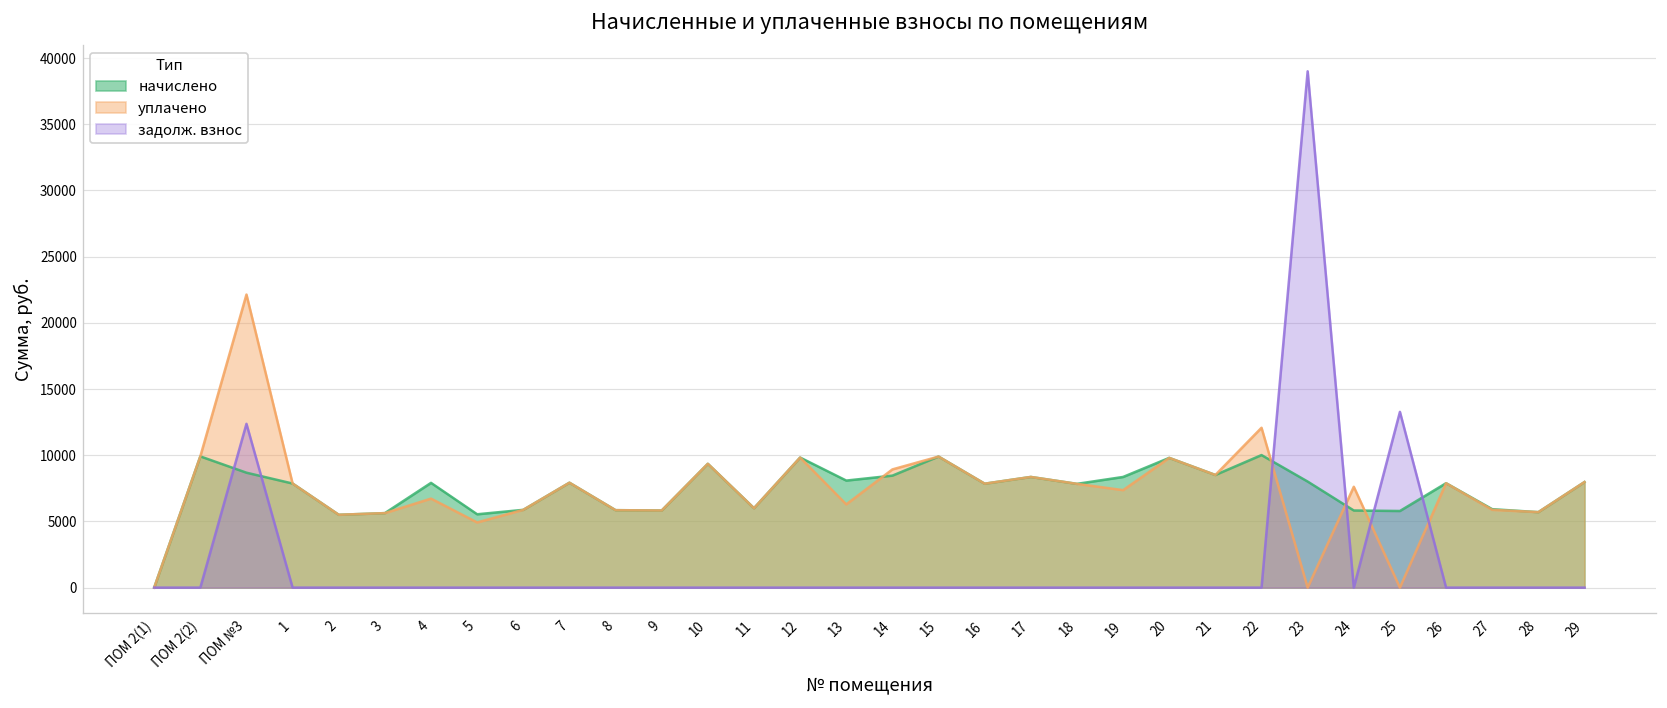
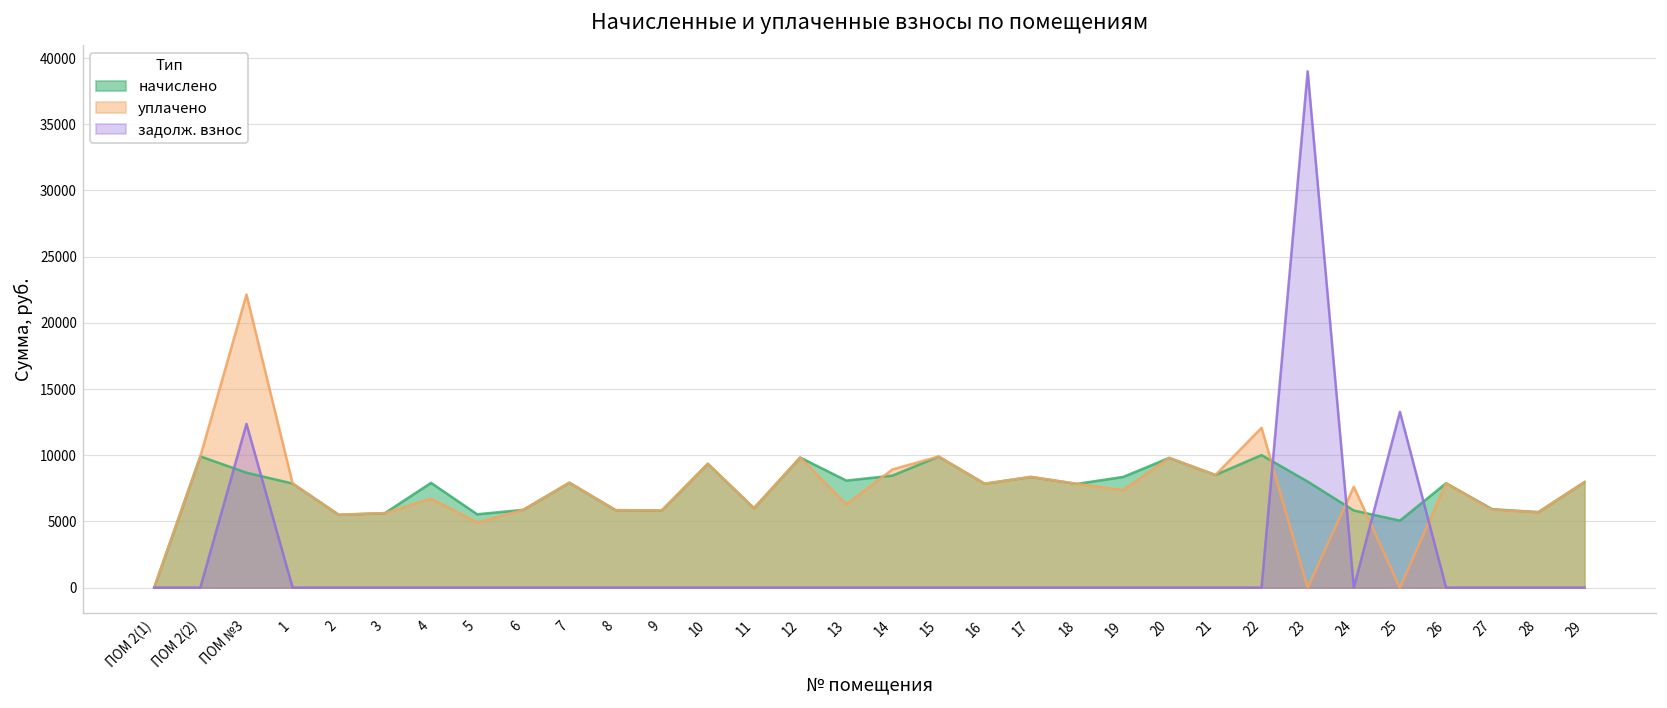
  {
    "начислено": {
      "ПОМ №3": 8700,
      "4": 7900,
      "5": 5500,
      "13": 8100,
      "14": 8500,
      "19": 8400,
      "22": 10000,
      "23": 8000,
      "24": 5800,
-     "25": 5800
+     "25": 5100
    },
    "уплачено": {
      "ПОМ №3": 22100,
      "4": 6700,
      "5": 4900,
      "13": 6300,
      "14": 8900,
      "19": 7400,
      "22": 12100,
      "23": 0,
      "24": 7600,
      "25": 0
    },
    "задолж. взнос": {
      "ПОМ 2(2)": 0,
      "ПОМ №3": 12400,
      "1": 0,
      "2": 0,
      "3": 0,
      "4": 0,
      "5": 0,
      "6": 0,
      "7": 0,
      "8": 0,
      "9": 0,
      "10": 0,
      "11": 0,
      "12": 0,
      "13": 0,
      "14": 0,
      "15": 0,
      "16": 0,
      "17": 0,
      "18": 0,
      "19": 0,
      "20": 0,
      "21": 0,
      "22": 0,
      "23": 39000,
      "24": 0,
      "25": 13300,
      "26": 0,
      "27": 0,
      "28": 0,
      "29": 0
    }
  }
